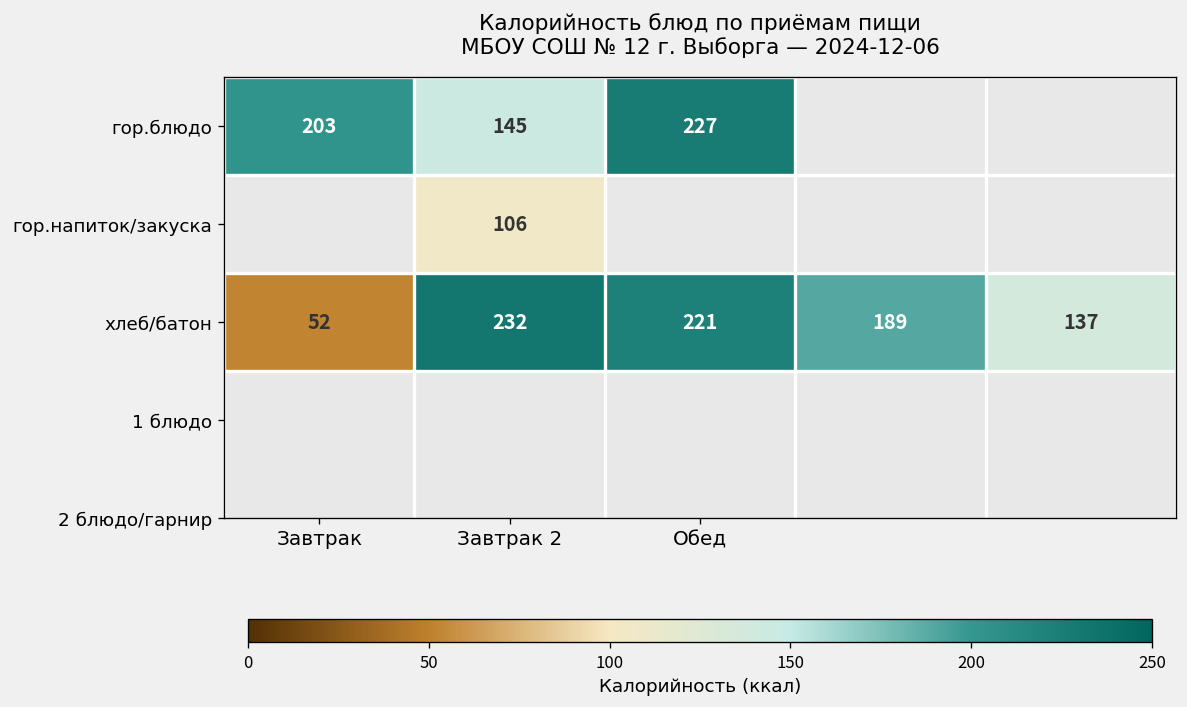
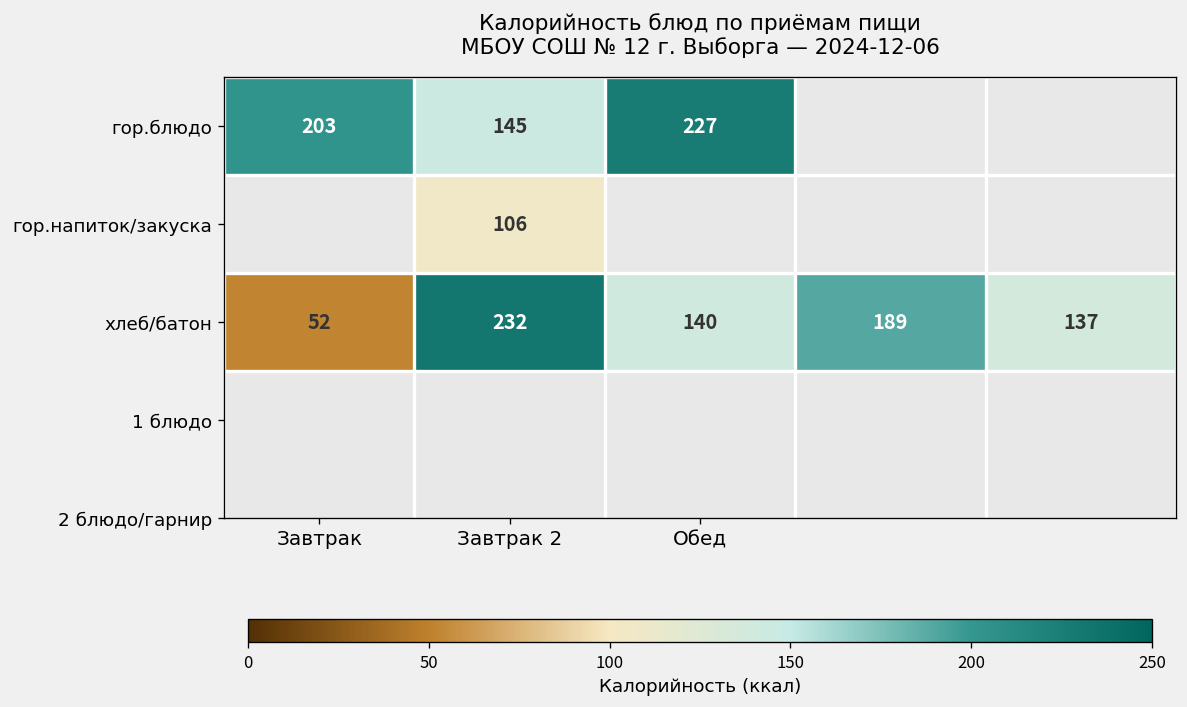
  {
    "гор.блюдо": {
      "Завтрак": 203,
      "Завтрак 2": 145,
      "Обед": 227
    },
    "гор.напиток/закуска": {
      "Завтрак 2": 106
    },
    "хлеб/батон": {
      "Завтрак": 52,
      "Завтрак 2": 232,
-     "Обед": 221
+     "Обед": 140
    }
  }
